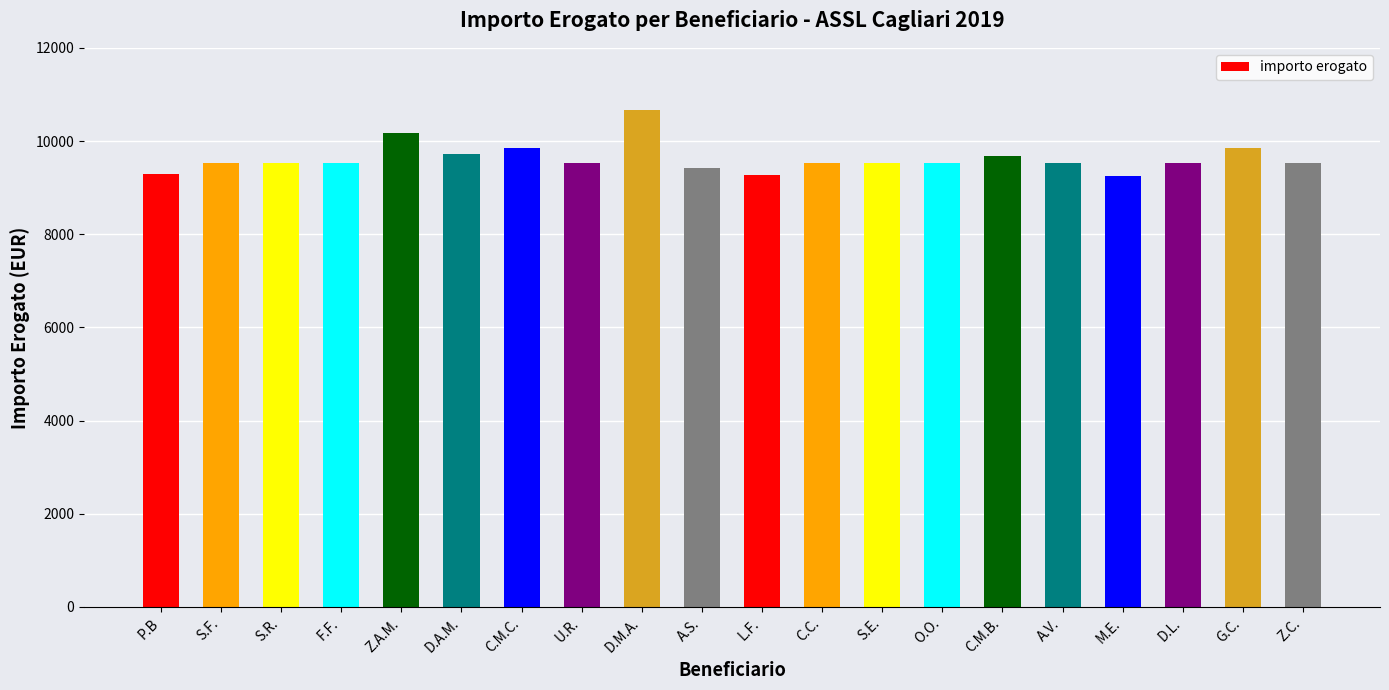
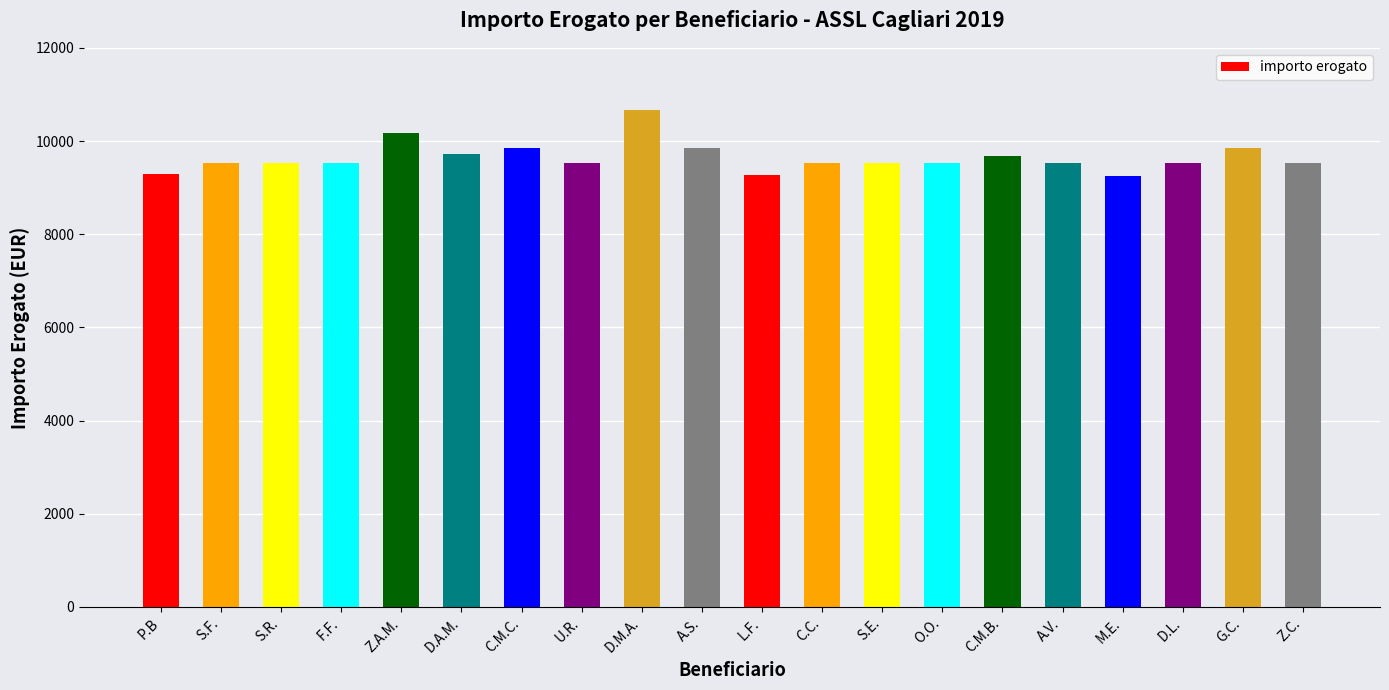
  {
    "P.B": 9300,
    "S.F.": 9500,
    "S.R.": 9500,
    "F.F.": 9500,
    "Z.A.M.": 10200,
    "D.A.M.": 9700,
    "C.M.C.": 9800,
    "U.R.": 9500,
    "D.M.A.": 10700,
-   "A.S.": 9400,
+   "A.S.": 9800,
    "L.F.": 9300,
    "C.C.": 9500,
    "S.E.": 9500,
    "O.O.": 9500,
    "C.M.B.": 9700,
    "A.V.": 9500,
    "M.E.": 9200,
    "D.L.": 9500,
    "G.C.": 9800,
    "Z.C.": 9500
  }
